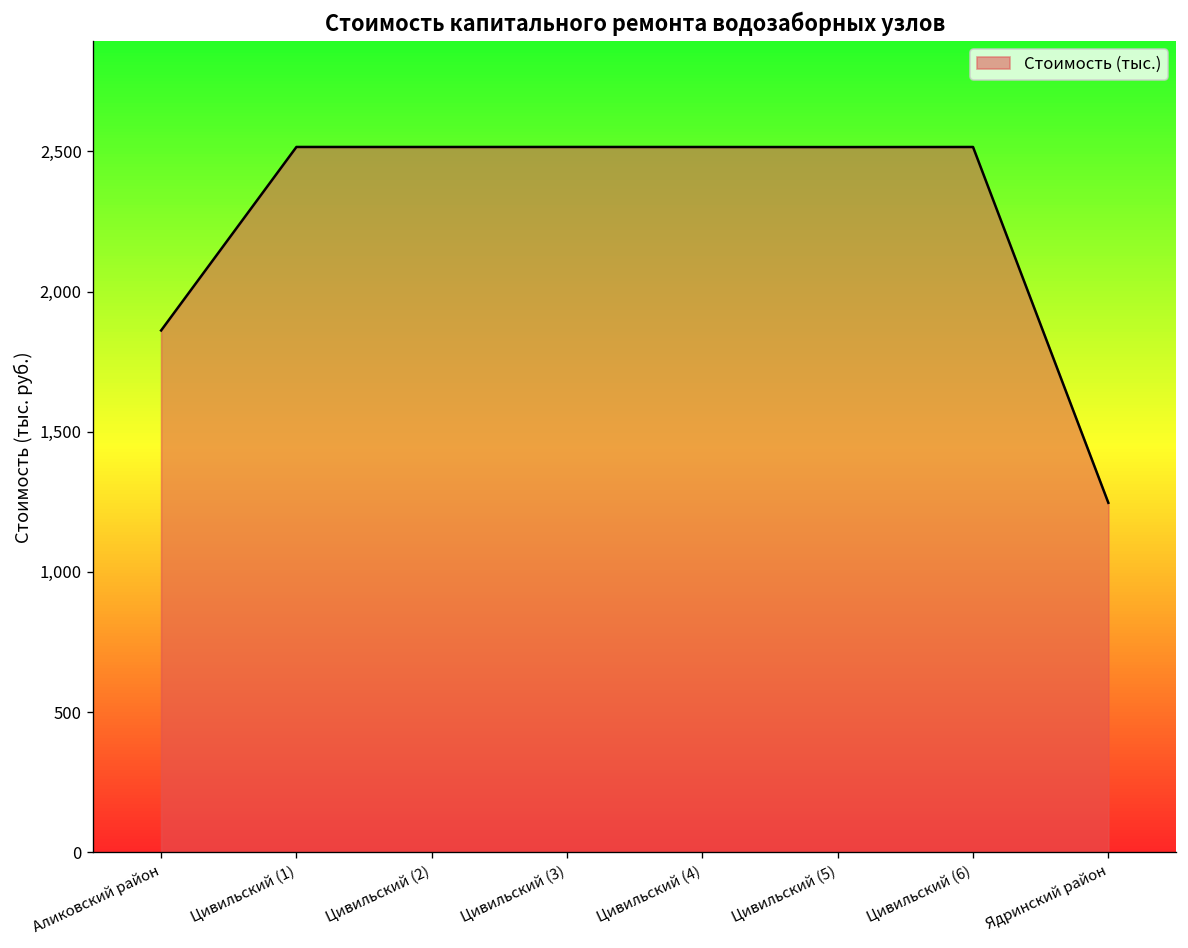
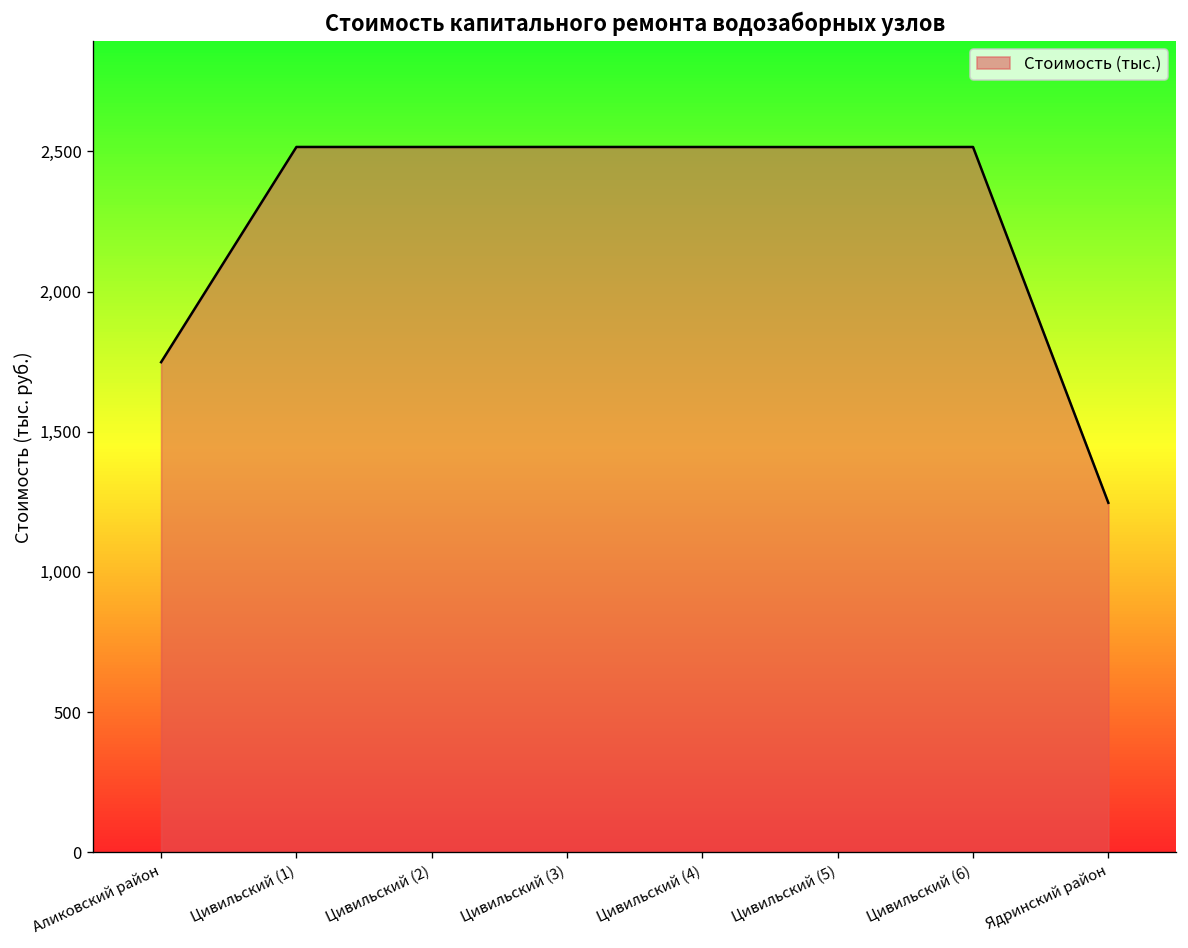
  {
-   "Аликовский район": "1,860",
+   "Аликовский район": "1,750",
    "Цивильский (1)": "2,520",
    "Цивильский (2)": "2,520",
    "Цивильский (3)": "2,520",
    "Цивильский (4)": "2,520",
    "Цивильский (5)": "2,520",
    "Цивильский (6)": "2,520",
    "Ядринский район": "1,250"
  }
